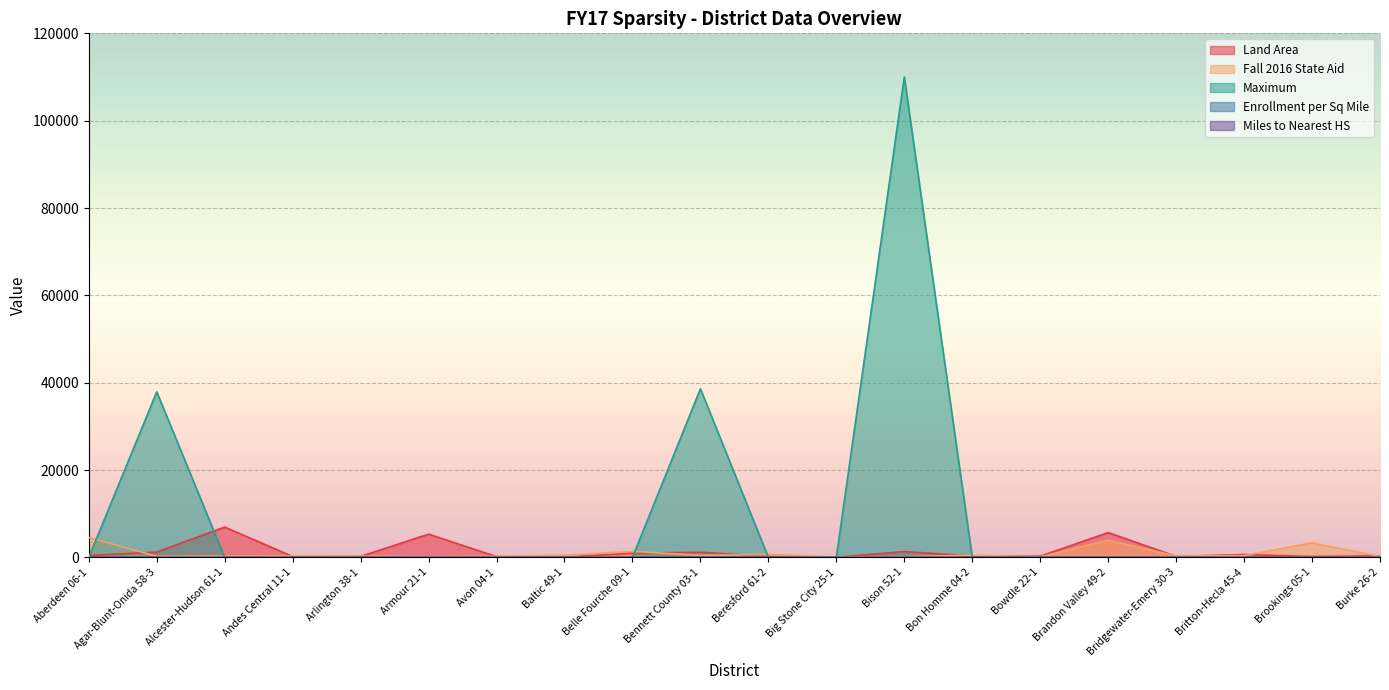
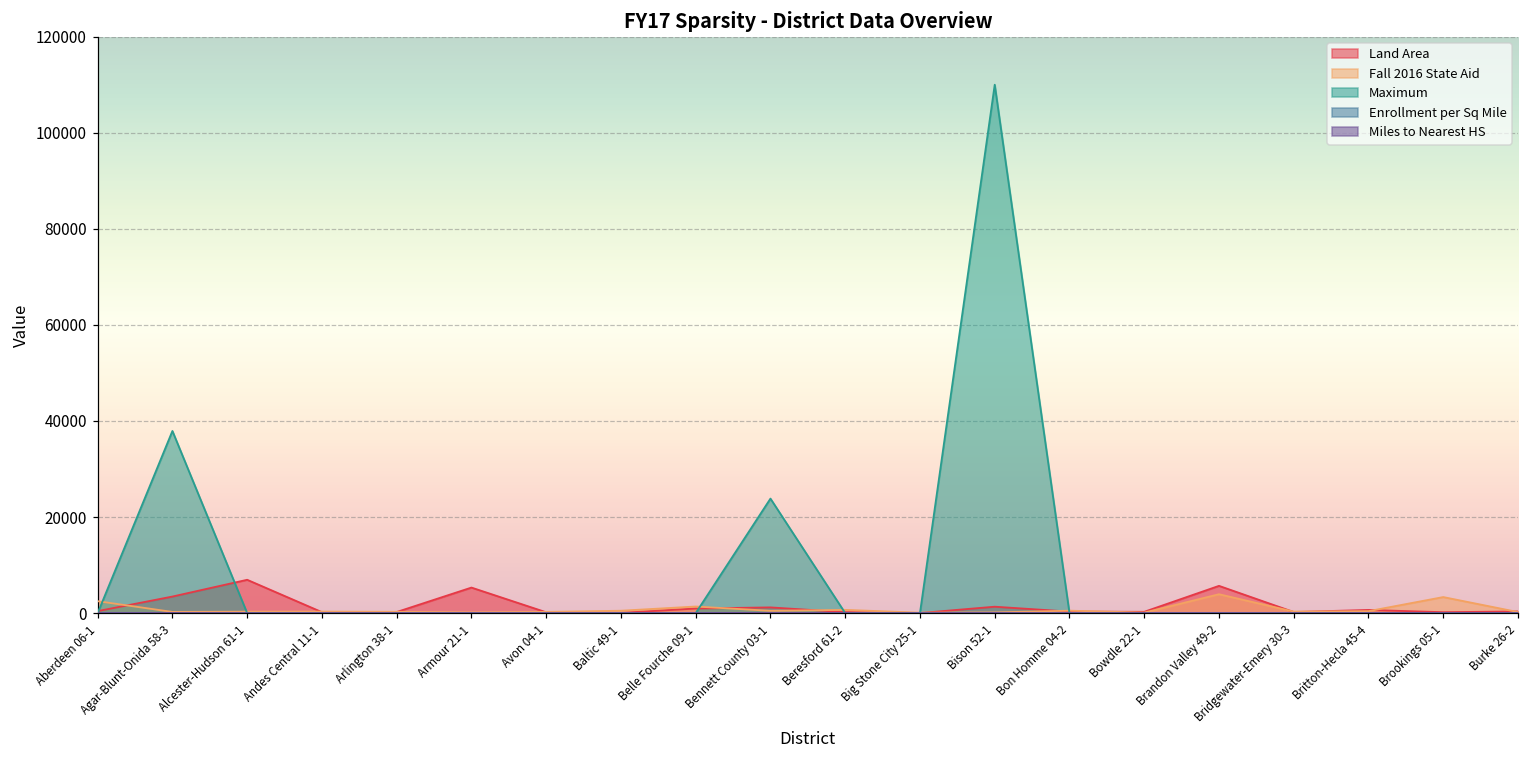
  {
    "Land Area": {
-     "Agar-Blunt-Onida 58-3": 1000,
+     "Agar-Blunt-Onida 58-3": 3000,
      "Alcester-Hudson 61-1": 7000,
      "Armour 21-1": 5000,
      "Bennett County 03-1": 1000,
      "Bison 52-1": 1000,
      "Brandon Valley 49-2": 6000
    },
    "Fall 2016 State Aid": {
-     "Aberdeen 06-1": 5000,
+     "Aberdeen 06-1": 2000,
      "Brandon Valley 49-2": 4000,
      "Brookings 05-1": 3000
    },
    "Maximum": {
      "Agar-Blunt-Onida 58-3": 38000,
-     "Bennett County 03-1": 39000,
+     "Bennett County 03-1": 24000,
      "Bison 52-1": 110000
    }
  }
